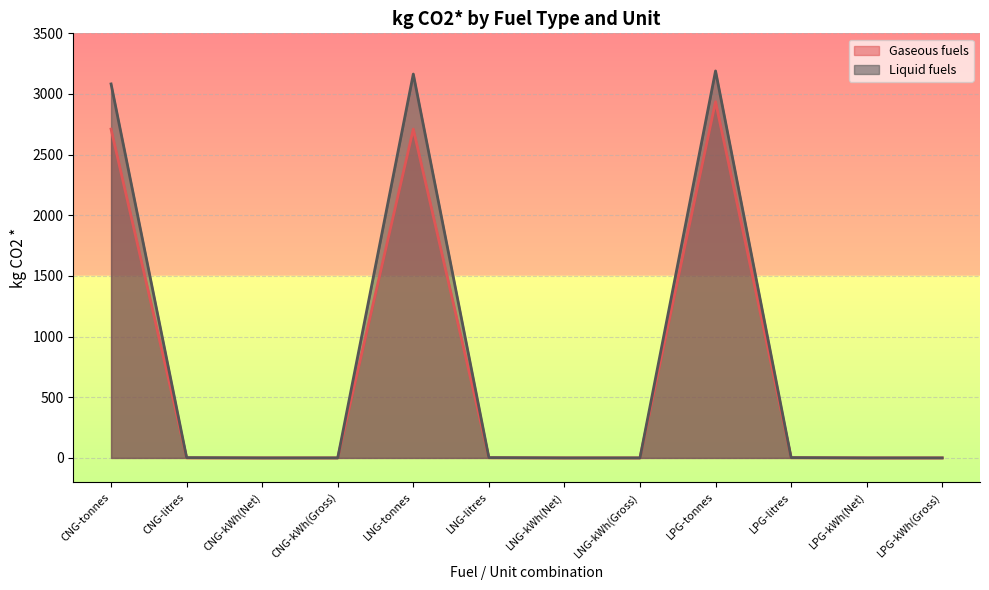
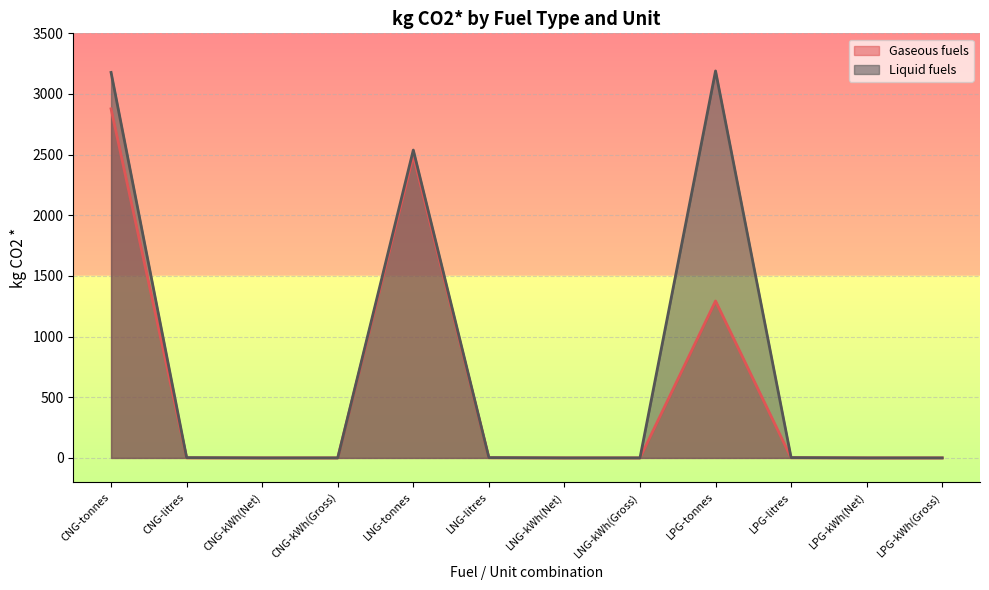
  {
    "Gaseous fuels": {
-     "CNG-tonnes": 2710,
-     "LNG-tonnes": 2710,
-     "LPG-tonnes": 2940
+     "CNG-tonnes": 2880,
+     "LNG-tonnes": 2490,
+     "LPG-tonnes": 1290
    },
    "Liquid fuels": {
-     "CNG-tonnes": 3080,
-     "LNG-tonnes": 3160,
+     "CNG-tonnes": 3180,
+     "LNG-tonnes": 2540,
      "LPG-tonnes": 3190
    }
  }
